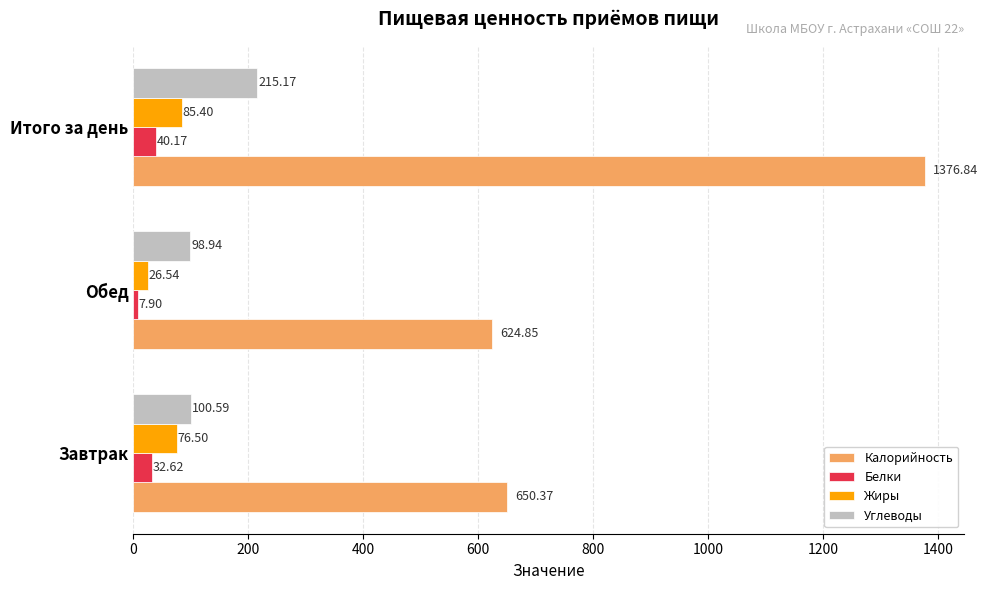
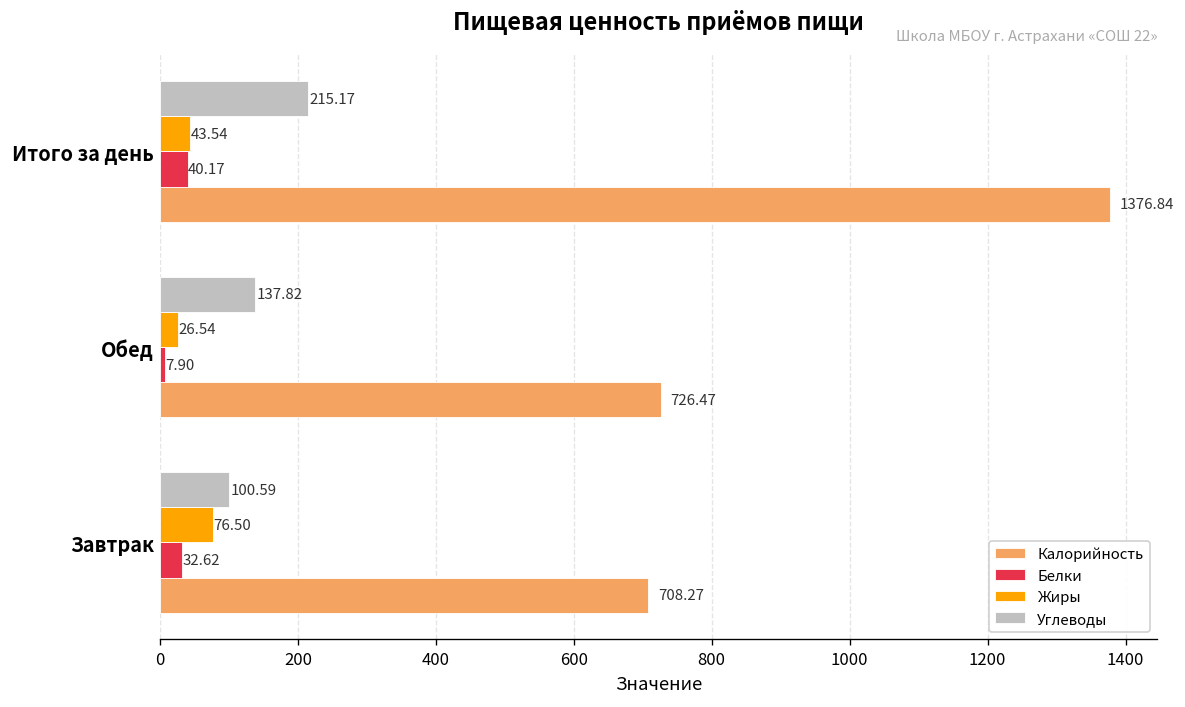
  {
    "Калорийность": {
      "Итого за день": 1376.84,
-     "Обед": 624.85,
-     "Завтрак": 650.37
+     "Обед": 726.47,
+     "Завтрак": 708.27
    },
    "Белки": {
      "Итого за день": 40.17,
      "Обед": 7.90,
      "Завтрак": 32.62
    },
    "Жиры": {
-     "Итого за день": 85.40,
+     "Итого за день": 43.54,
      "Обед": 26.54,
      "Завтрак": 76.50
    },
    "Углеводы": {
      "Итого за день": 215.17,
-     "Обед": 98.94,
+     "Обед": 137.82,
      "Завтрак": 100.59
    }
  }
